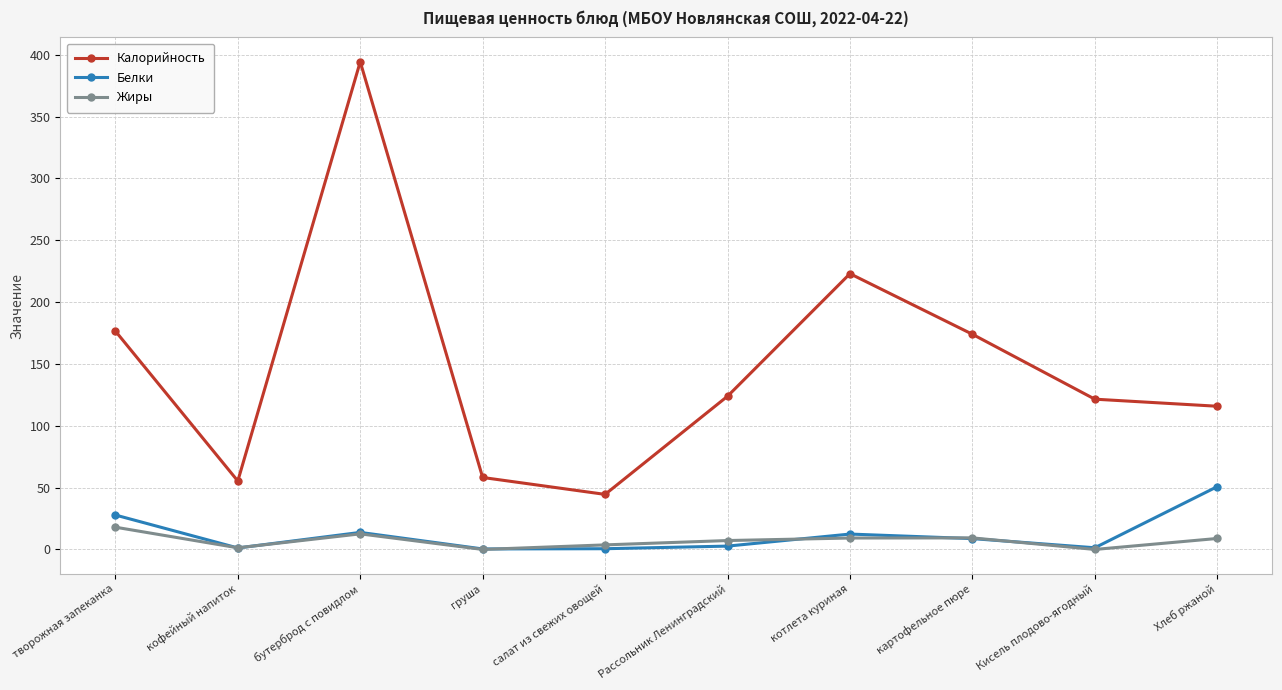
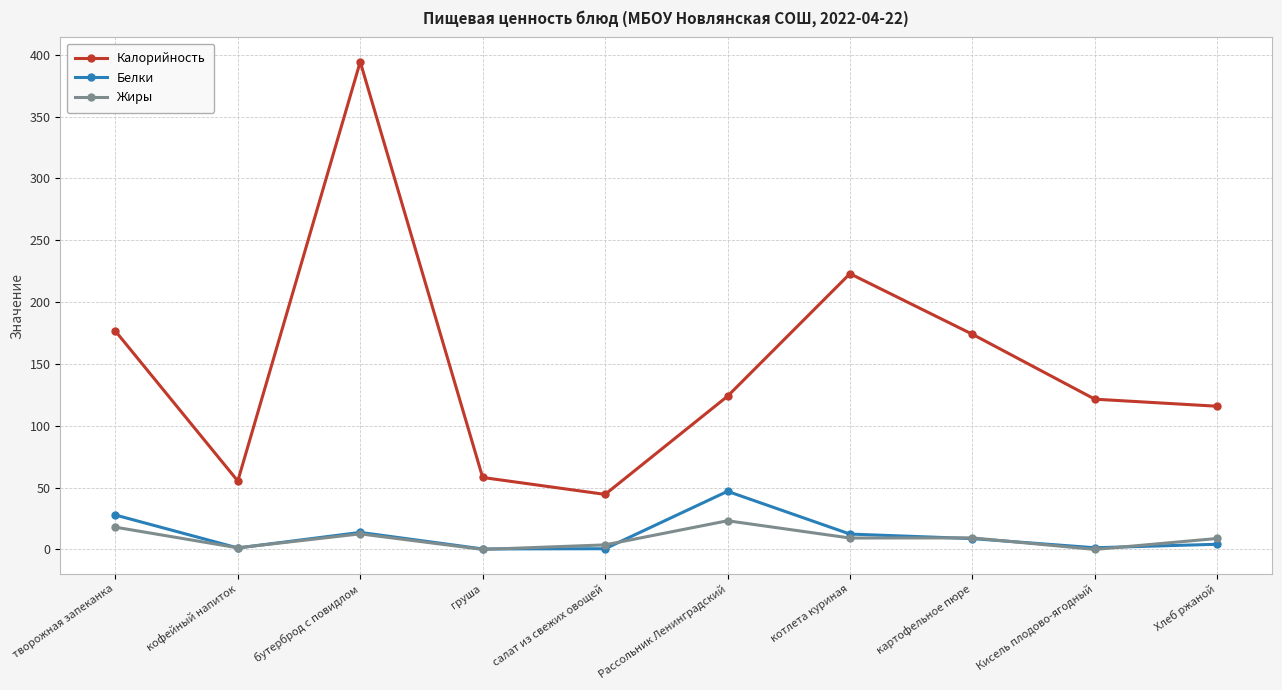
  {
    "Калорийность": {
      "творожная запеканка": 177,
      "кофейный напиток": 55,
      "бутерброд с повидлом": 394,
      "груша": 58,
      "салат из свежих овощей": 45,
      "Рассольник Ленинградский": 124,
      "котлета куриная": 223,
      "картофельное пюре": 174,
      "Кисель плодово-ягодный": 122,
      "Хлеб ржаной": 116
    },
    "Белки": {
      "творожная запеканка": 28,
      "салат из свежих овощей": 1,
-     "Рассольник Ленинградский": 3,
+     "Рассольник Ленинградский": 47,
      "котлета куриная": 12,
-     "Хлеб ржаной": 51
+     "Хлеб ржаной": 4
    },
    "Жиры": {
      "творожная запеканка": 18,
      "салат из свежих овощей": 4,
-     "Рассольник Ленинградский": 7,
+     "Рассольник Ленинградский": 23,
      "котлета куриная": 9,
      "Хлеб ржаной": 9
    }
  }
